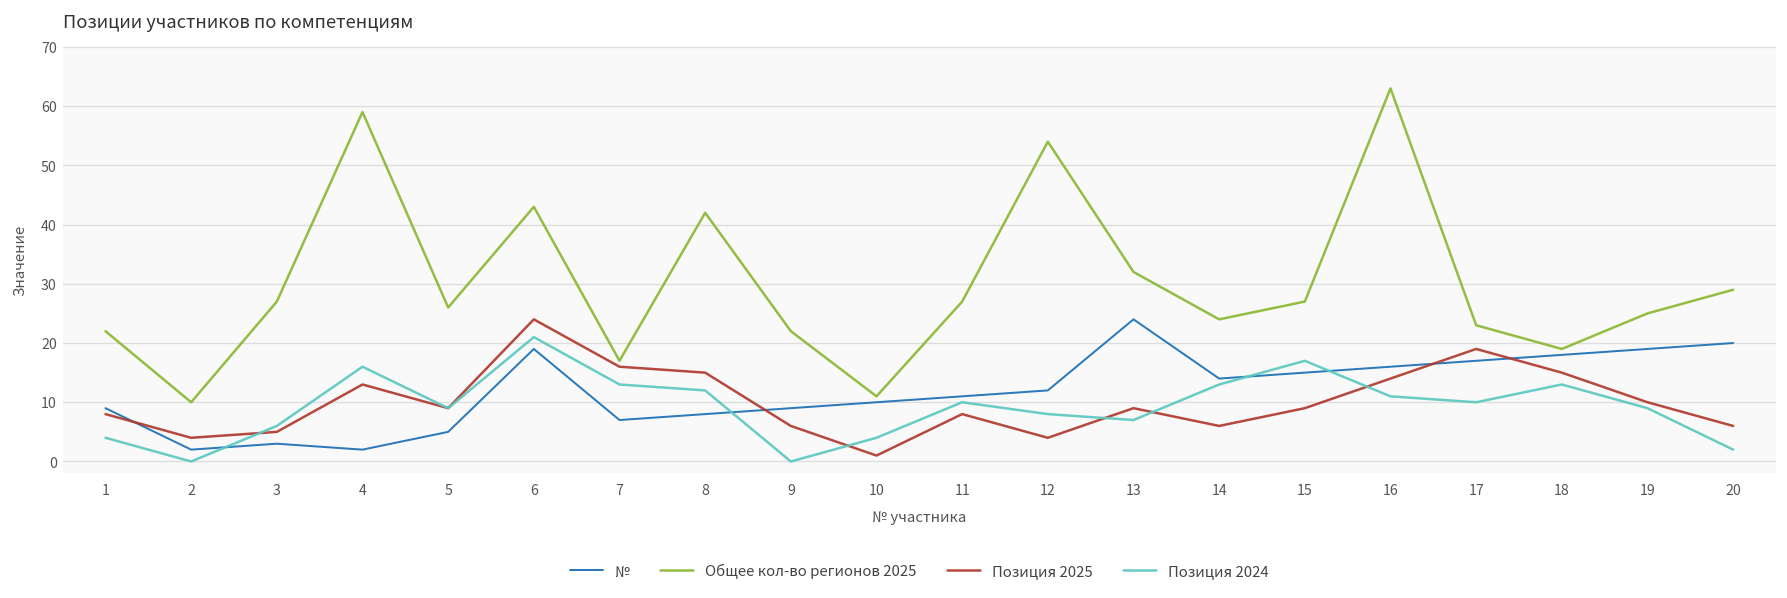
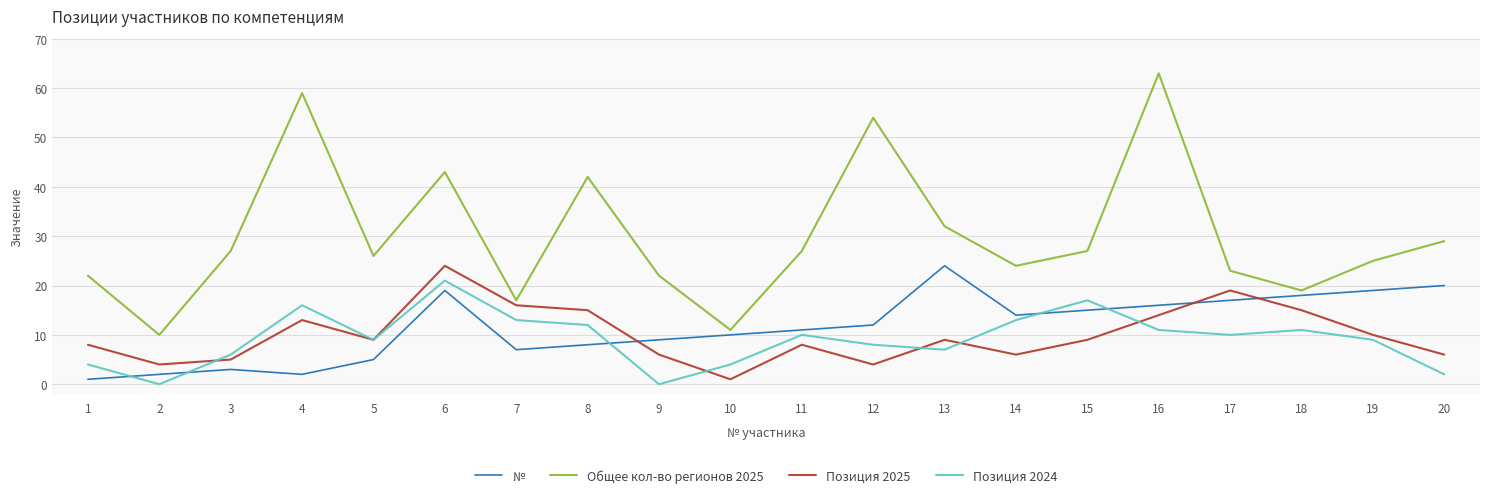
  {
    "№": {
-     "1": 9,
+     "1": 1,
      "2": 2,
      "3": 3,
      "4": 2,
      "5": 5,
      "6": 19,
      "7": 7,
      "8": 8,
      "9": 9,
      "10": 10,
      "11": 11,
      "12": 12,
      "13": 24,
      "14": 14,
      "15": 15,
      "16": 16,
      "17": 17,
      "18": 18,
      "19": 19,
      "20": 20
    },
    "Общее кол-во регионов 2025": {
      "1": 22,
      "2": 10,
      "3": 27,
      "4": 59,
      "5": 26,
      "6": 43,
      "7": 17,
      "8": 42,
      "9": 22,
      "10": 11,
      "11": 27,
      "12": 54,
      "13": 32,
      "14": 24,
      "15": 27,
      "16": 63,
      "17": 23,
      "18": 19,
      "19": 25,
      "20": 29
    },
    "Позиция 2025": {
      "1": 8,
      "2": 4,
      "3": 5,
      "4": 13,
      "6": 24,
      "7": 16,
      "8": 15,
      "9": 6,
      "10": 1,
      "11": 8,
      "12": 4,
      "13": 9,
      "14": 6,
      "15": 9,
      "16": 14,
      "17": 19,
      "18": 15,
      "19": 10,
      "20": 6
    },
    "Позиция 2024": {
      "1": 4,
      "2": 0,
      "3": 6,
      "4": 16,
      "6": 21,
      "7": 13,
      "8": 12,
      "9": 0,
      "10": 4,
      "11": 10,
      "12": 8,
      "13": 7,
      "14": 13,
      "15": 17,
      "16": 11,
      "17": 10,
-     "18": 13,
+     "18": 11,
      "19": 9,
      "20": 2
    }
  }
